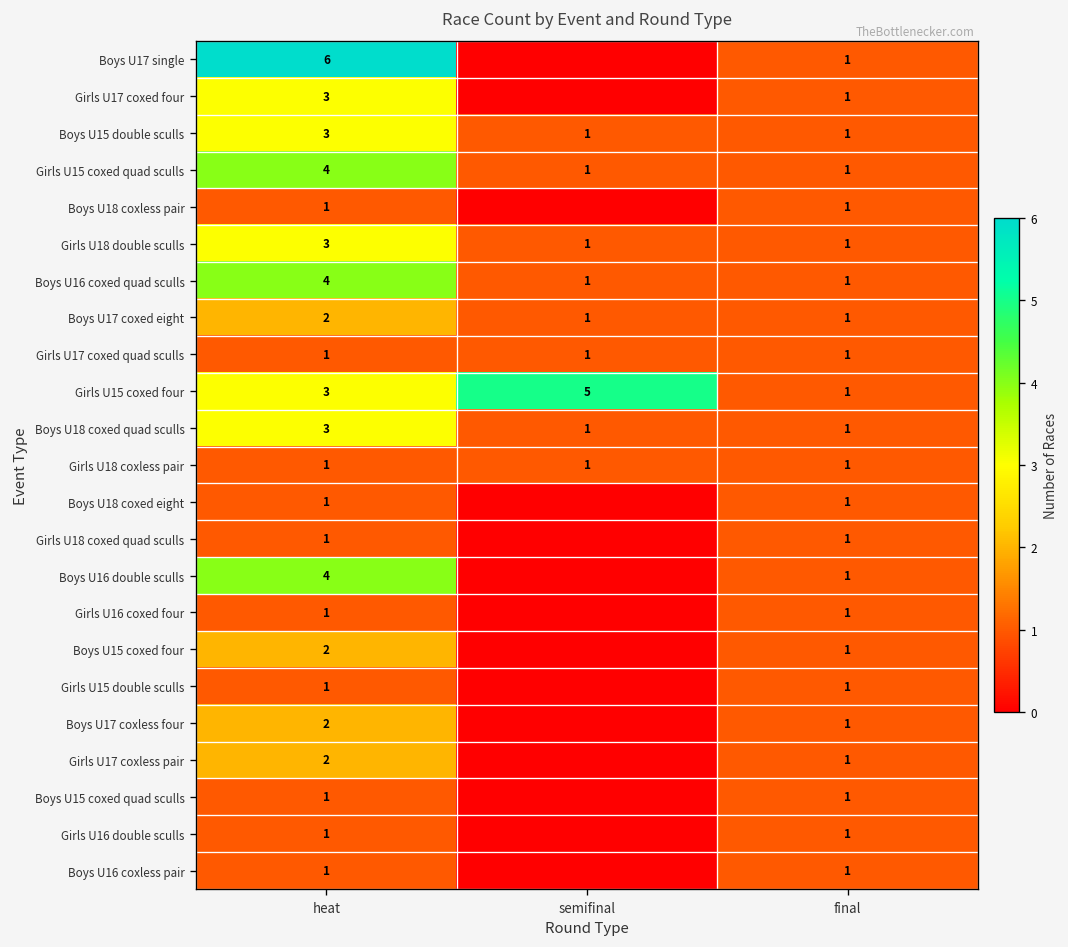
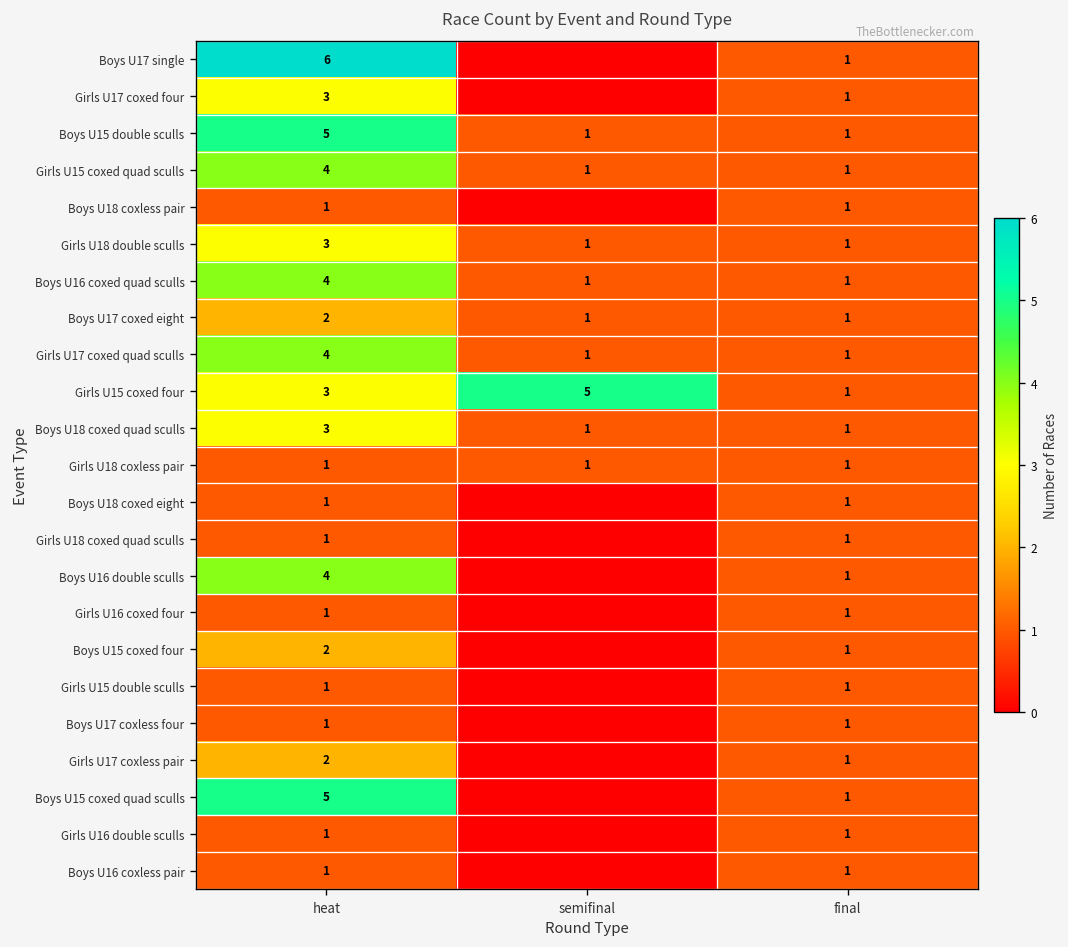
  {
    "Boys U17 single": {
      "heat": 6,
      "final": 1
    },
    "Girls U17 coxed four": {
      "heat": 3,
      "final": 1
    },
    "Boys U15 double sculls": {
-     "heat": 3,
+     "heat": 5,
      "semifinal": 1,
      "final": 1
    },
    "Girls U15 coxed quad sculls": {
      "heat": 4,
      "semifinal": 1,
      "final": 1
    },
    "Boys U18 coxless pair": {
      "heat": 1,
      "final": 1
    },
    "Girls U18 double sculls": {
      "heat": 3,
      "semifinal": 1,
      "final": 1
    },
    "Boys U16 coxed quad sculls": {
      "heat": 4,
      "semifinal": 1,
      "final": 1
    },
    "Boys U17 coxed eight": {
      "heat": 2,
      "semifinal": 1,
      "final": 1
    },
    "Girls U17 coxed quad sculls": {
-     "heat": 1,
+     "heat": 4,
      "semifinal": 1,
      "final": 1
    },
    "Girls U15 coxed four": {
      "heat": 3,
      "semifinal": 5,
      "final": 1
    },
    "Boys U18 coxed quad sculls": {
      "heat": 3,
      "semifinal": 1,
      "final": 1
    },
    "Girls U18 coxless pair": {
      "heat": 1,
      "semifinal": 1,
      "final": 1
    },
    "Boys U18 coxed eight": {
      "heat": 1,
      "final": 1
    },
    "Girls U18 coxed quad sculls": {
      "heat": 1,
      "final": 1
    },
    "Boys U16 double sculls": {
      "heat": 4,
      "final": 1
    },
    "Girls U16 coxed four": {
      "heat": 1,
      "final": 1
    },
    "Boys U15 coxed four": {
      "heat": 2,
      "final": 1
    },
    "Girls U15 double sculls": {
      "heat": 1,
      "final": 1
    },
    "Boys U17 coxless four": {
-     "heat": 2,
+     "heat": 1,
      "final": 1
    },
    "Girls U17 coxless pair": {
      "heat": 2,
      "final": 1
    },
    "Boys U15 coxed quad sculls": {
-     "heat": 1,
+     "heat": 5,
      "final": 1
    },
    "Girls U16 double sculls": {
      "heat": 1,
      "final": 1
    },
    "Boys U16 coxless pair": {
      "heat": 1,
      "final": 1
    }
  }
